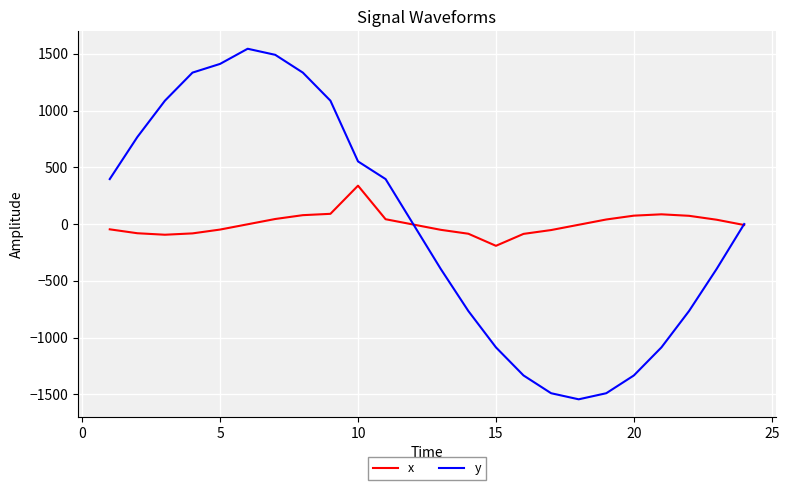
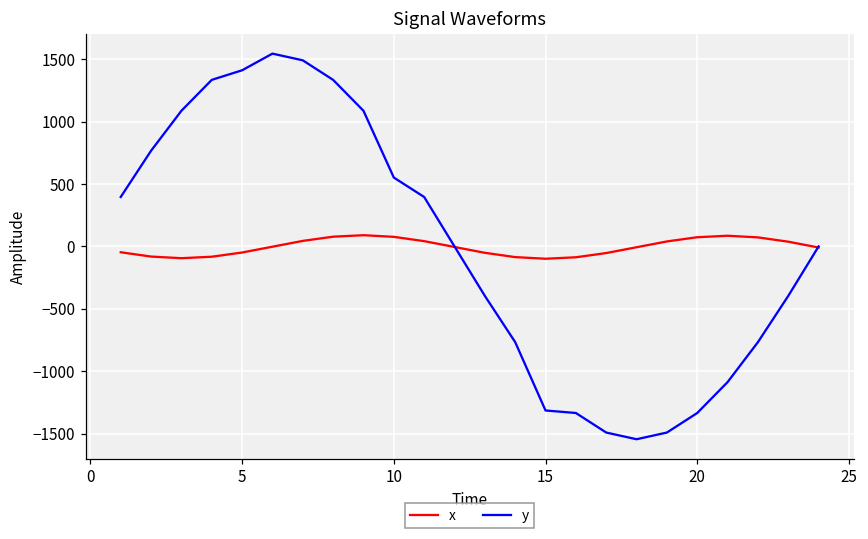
  {
    "x": {
      "5": -50,
-     "10": 340,
-     "15": -190,
+     "10": 80,
+     "15": -100,
      "20": 70
    },
    "y": {
      "5": 1410,
      "10": 550,
-     "15": -1090,
+     "15": -1310,
      "20": -1330
    }
  }
